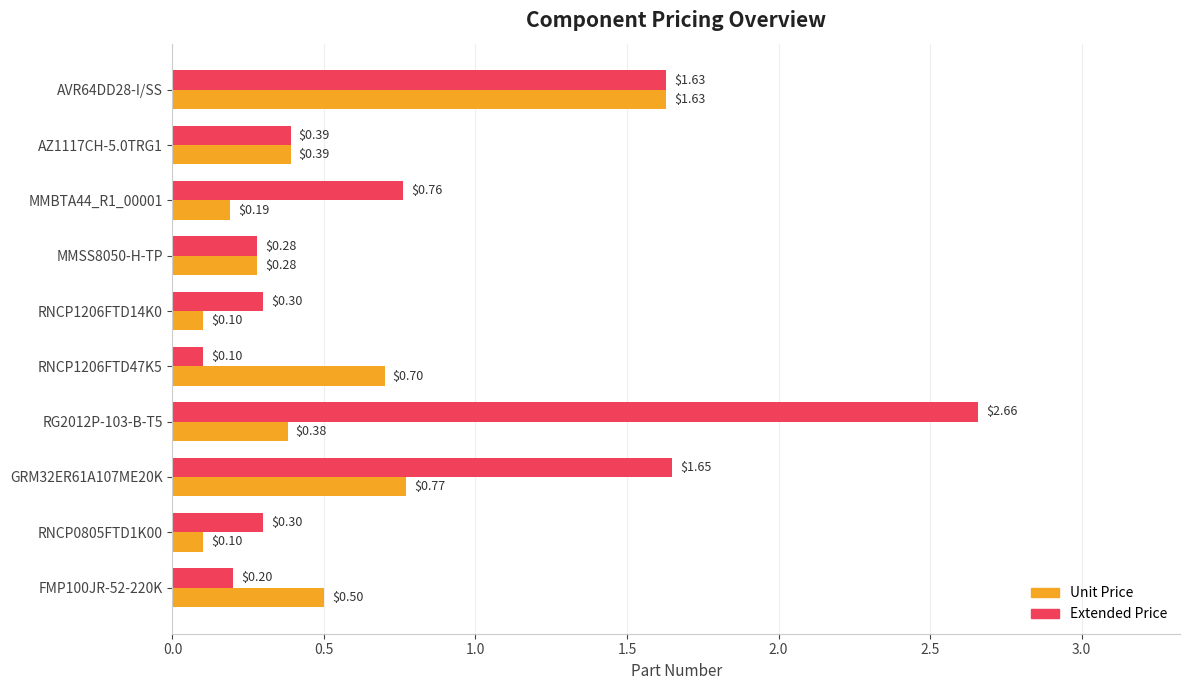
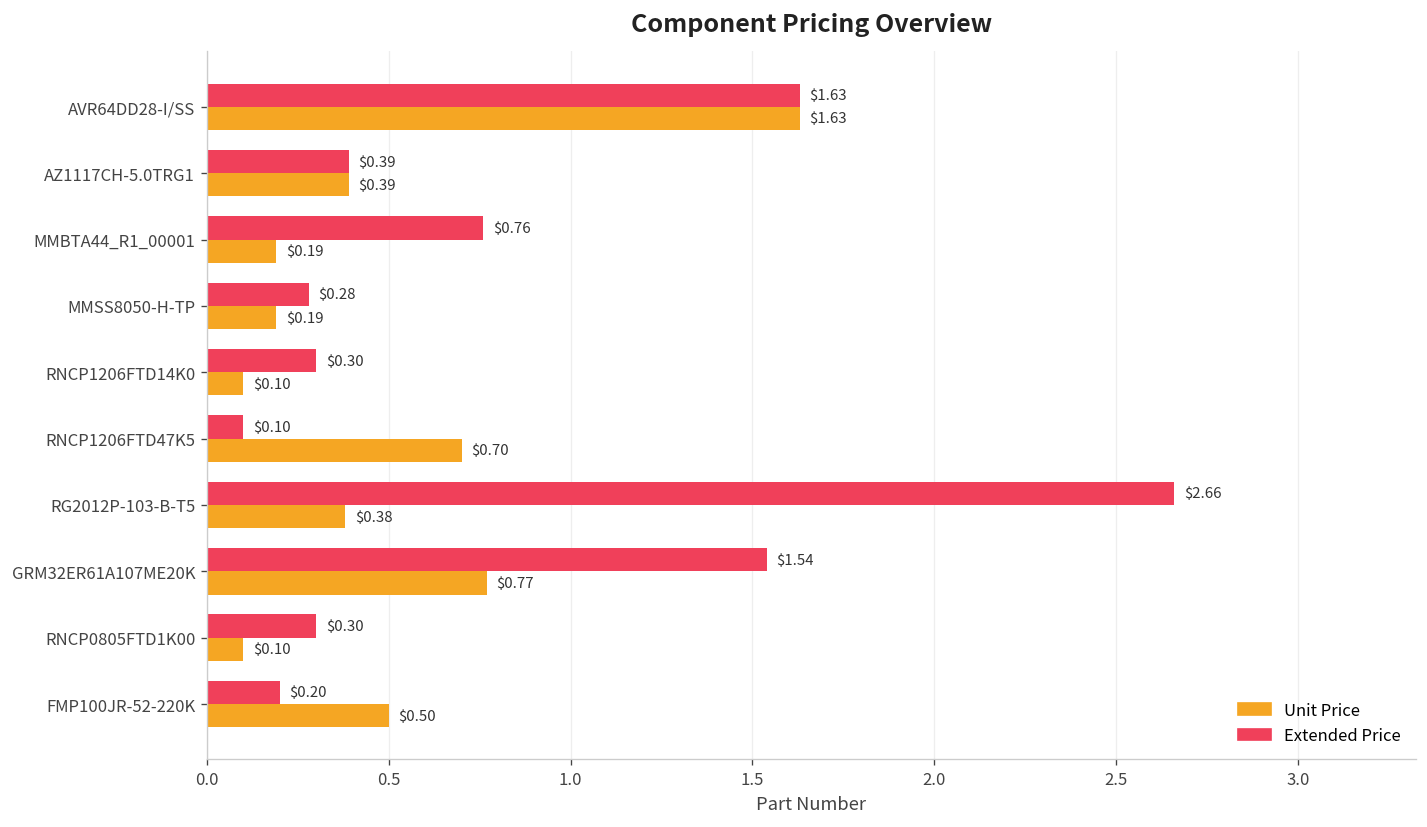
  {
    "Unit Price": {
      "AVR64DD28-I/SS": "$1.63",
      "AZ1117CH-5.0TRG1": "$0.39",
      "MMBTA44_R1_00001": "$0.19",
-     "MMSS8050-H-TP": "$0.28",
+     "MMSS8050-H-TP": "$0.19",
      "RNCP1206FTD14K0": "$0.10",
      "RNCP1206FTD47K5": "$0.70",
      "RG2012P-103-B-T5": "$0.38",
      "GRM32ER61A107ME20K": "$0.77",
      "RNCP0805FTD1K00": "$0.10",
      "FMP100JR-52-220K": "$0.50"
    },
    "Extended Price": {
      "AVR64DD28-I/SS": "$1.63",
      "AZ1117CH-5.0TRG1": "$0.39",
      "MMBTA44_R1_00001": "$0.76",
      "MMSS8050-H-TP": "$0.28",
      "RNCP1206FTD14K0": "$0.30",
      "RNCP1206FTD47K5": "$0.10",
      "RG2012P-103-B-T5": "$2.66",
-     "GRM32ER61A107ME20K": "$1.65",
+     "GRM32ER61A107ME20K": "$1.54",
      "RNCP0805FTD1K00": "$0.30",
      "FMP100JR-52-220K": "$0.20"
    }
  }
